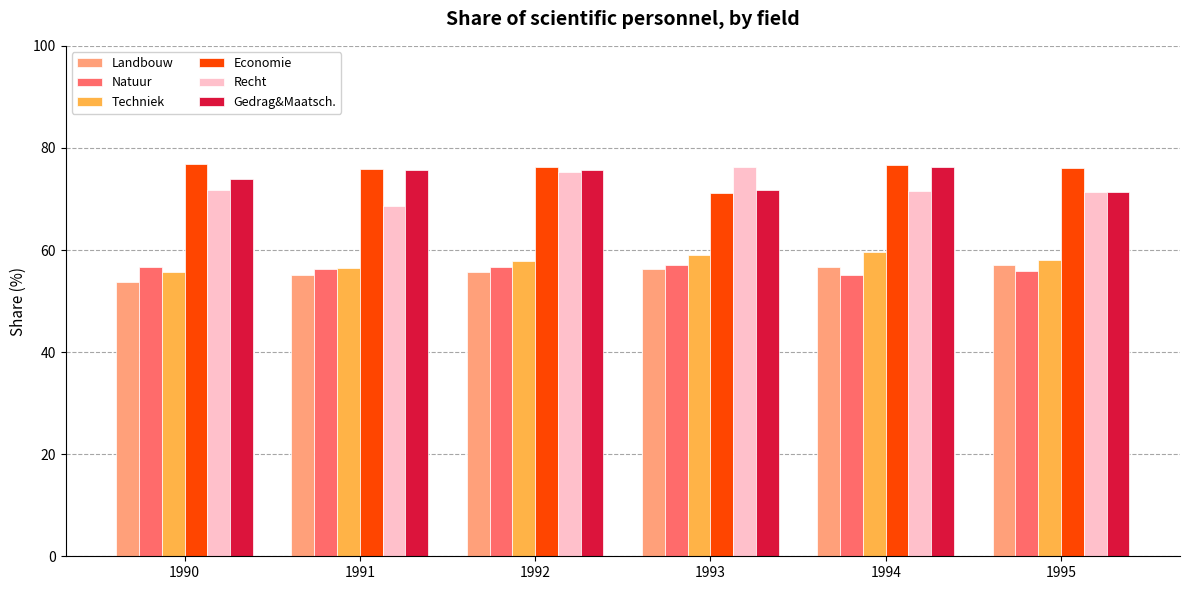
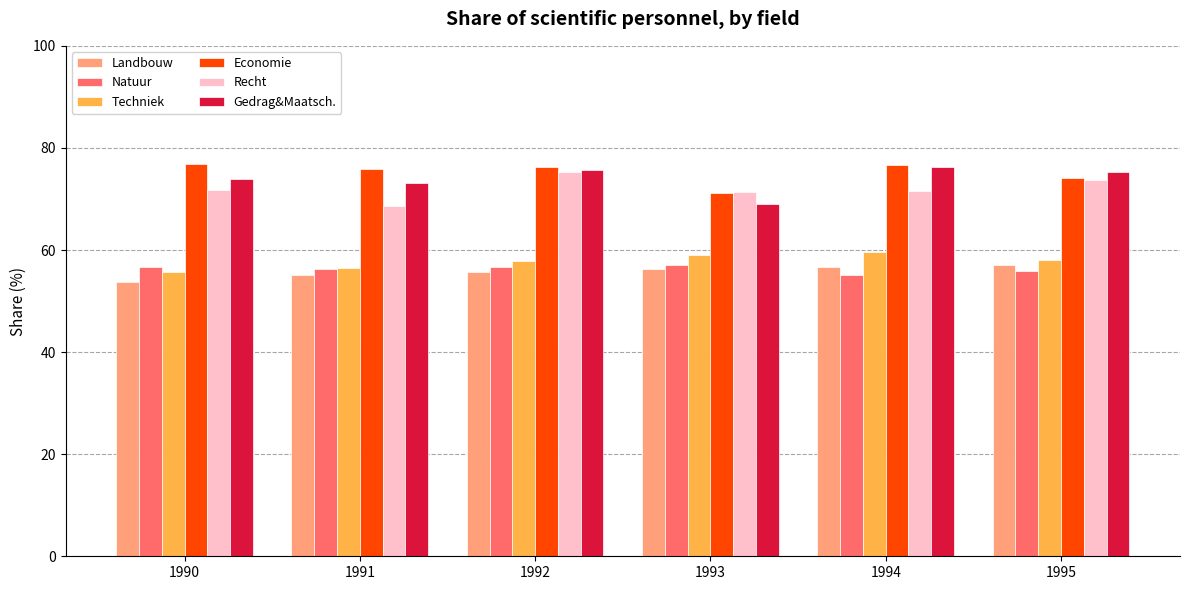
  {
    "Economie": {
      "1990": 77,
      "1991": 76,
      "1992": 76,
      "1993": 71,
      "1994": 77,
-     "1995": 76
+     "1995": 74
    },
    "Recht": {
      "1990": 72,
      "1991": 69,
      "1992": 75,
-     "1993": 76,
+     "1993": 71,
      "1994": 72,
-     "1995": 71
+     "1995": 74
    },
    "Gedrag&Maatsch.": {
      "1990": 74,
-     "1991": 76,
+     "1991": 73,
      "1992": 76,
-     "1993": 72,
+     "1993": 69,
      "1994": 76,
-     "1995": 71
+     "1995": 75
    }
  }
